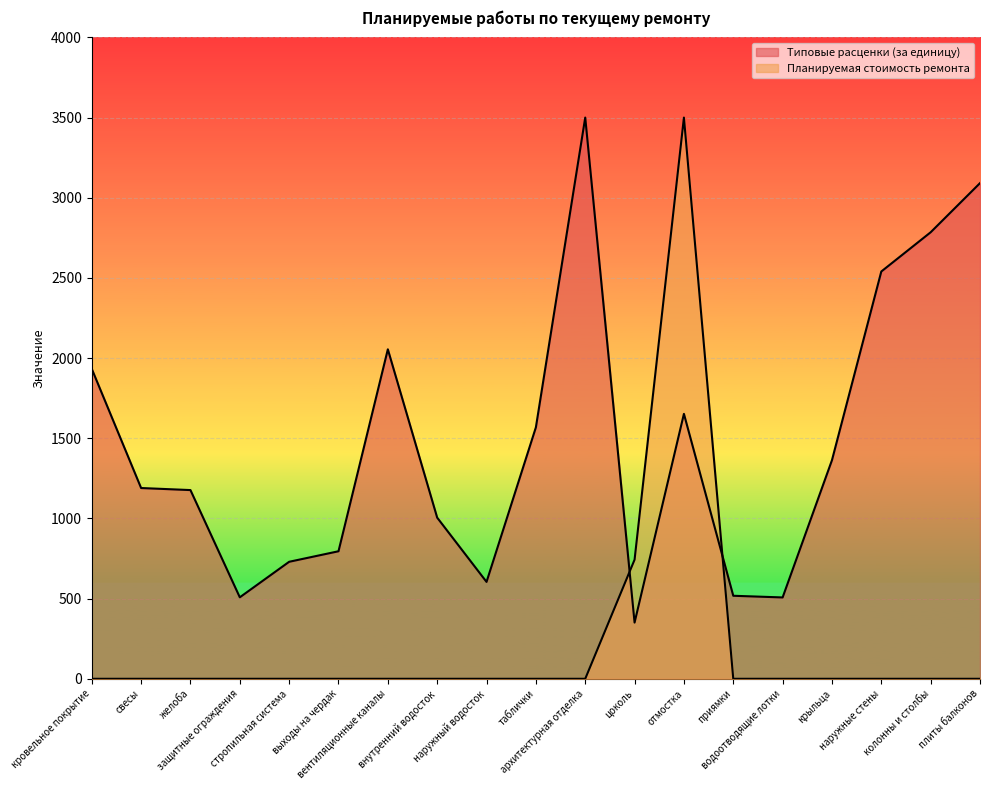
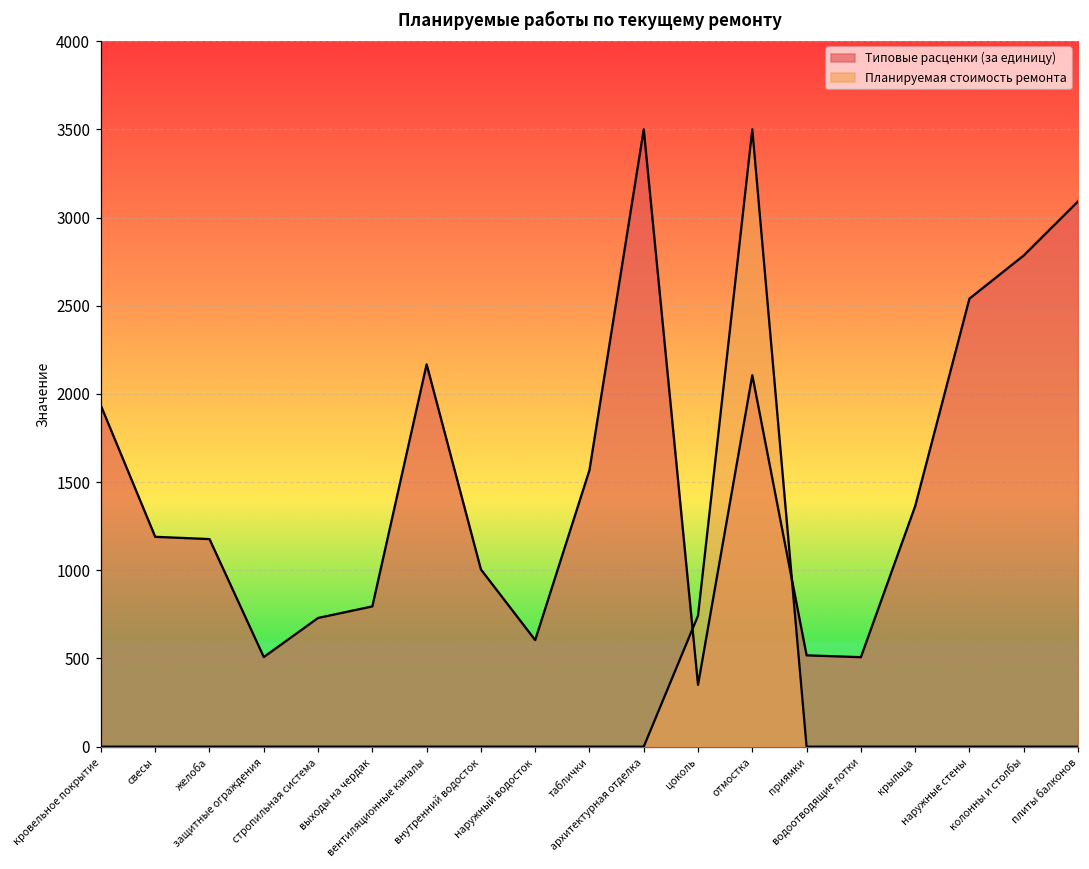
  {
    "Типовые расценки (за единицу)": {
      "кровельное покрытие": 1930,
      "свесы": 1190,
      "желоба": 1180,
      "защитные ограждения": 510,
      "стропильная система": 730,
      "выходы на чердак": 800,
-     "вентиляционные каналы": 2050,
+     "вентиляционные каналы": 2170,
      "внутренний водосток": 1000,
      "наружный водосток": 600,
      "таблички": 1570,
      "архитектурная отделка": 3500,
      "цоколь": 350,
-     "отмостка": 1650,
+     "отмостка": 2110,
      "приямки": 520,
      "водоотводящие лотки": 510,
      "крыльца": 1360,
      "наружные стены": 2540,
      "колонны и столбы": 2780,
      "плиты балконов": 3090
    },
    "Планируемая стоимость ремонта": {
      "кровельное покрытие": 0,
      "свесы": 0,
      "желоба": 0,
      "защитные ограждения": 0,
      "стропильная система": 0,
      "выходы на чердак": 0,
      "вентиляционные каналы": 0,
      "внутренний водосток": 0,
      "наружный водосток": 0,
      "таблички": 0,
      "архитектурная отделка": 0,
      "цоколь": 740,
      "отмостка": 3500,
      "приямки": 0,
      "водоотводящие лотки": 0,
      "крыльца": 0,
      "наружные стены": 0,
      "колонны и столбы": 0,
      "плиты балконов": 0
    }
  }
